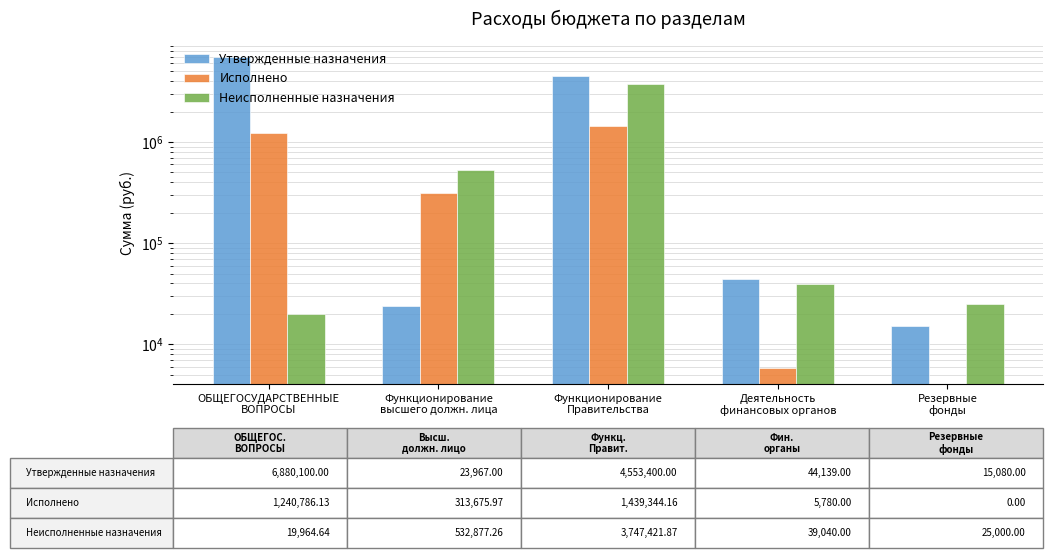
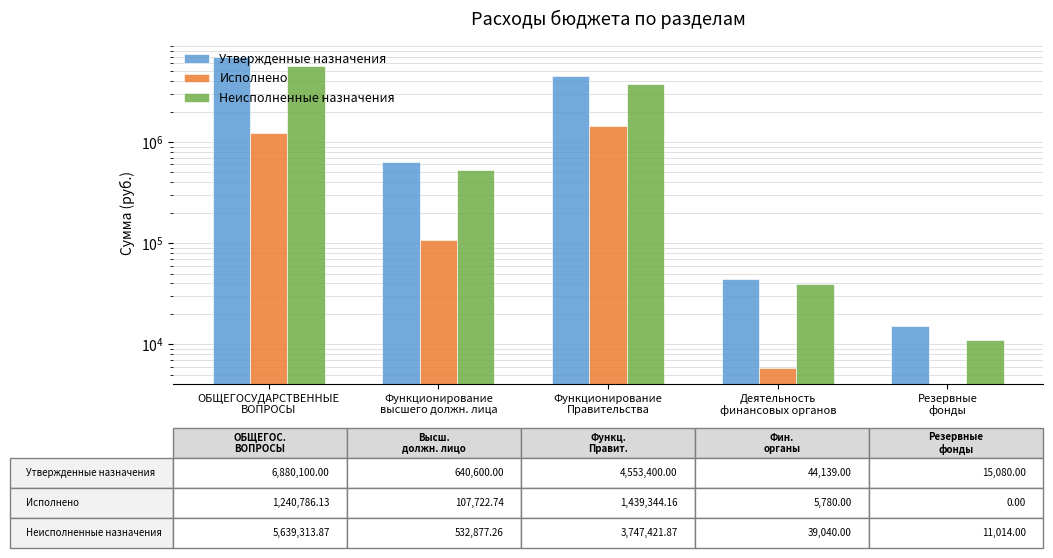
  {
    "Утвержденные назначения": {
-     "Функционирование высшего должн. лица": "23,967.00"
+     "Функционирование высшего должн. лица": "640,600.00"
    },
    "Исполнено": {
-     "Функционирование высшего должн. лица": "313,675.97"
+     "Функционирование высшего должн. лица": "107,722.74"
    },
    "Неисполненные назначения": {
-     "ОБЩЕГОСУДАРСТВЕННЫЕ ВОПРОСЫ": "19,964.64",
+     "ОБЩЕГОСУДАРСТВЕННЫЕ ВОПРОСЫ": "5,639,313.87",
      "Функционирование высшего должн. лица": "532,877.26",
      "Функционирование Правительства": "3,747,421.87",
      "Деятельность финансовых органов": "39,040.00",
-     "Резервные фонды": "25,000.00"
+     "Резервные фонды": "11,014.00"
    }
  }
